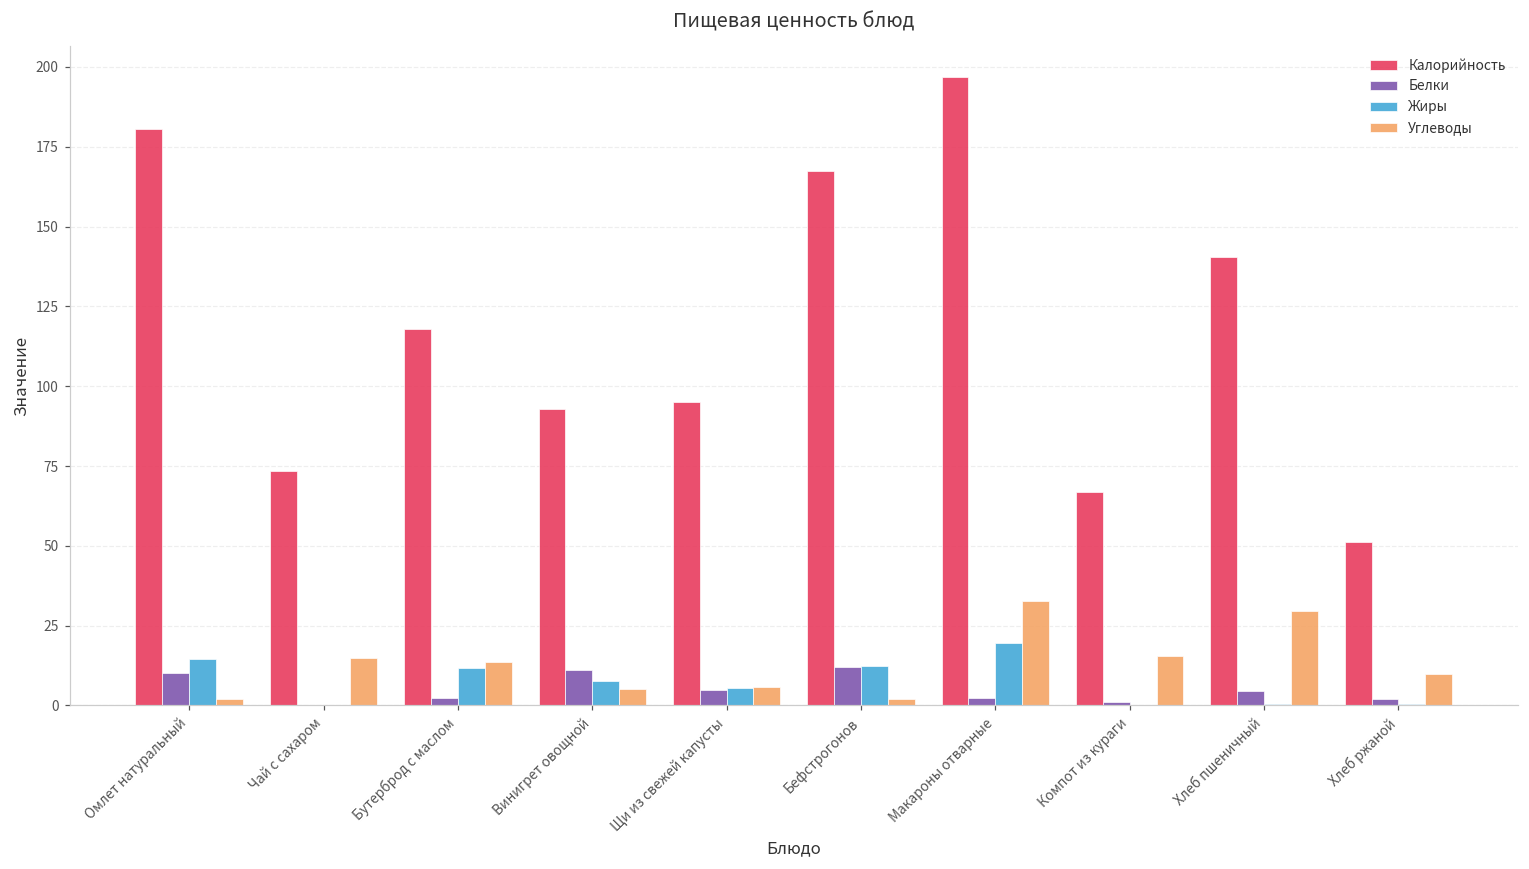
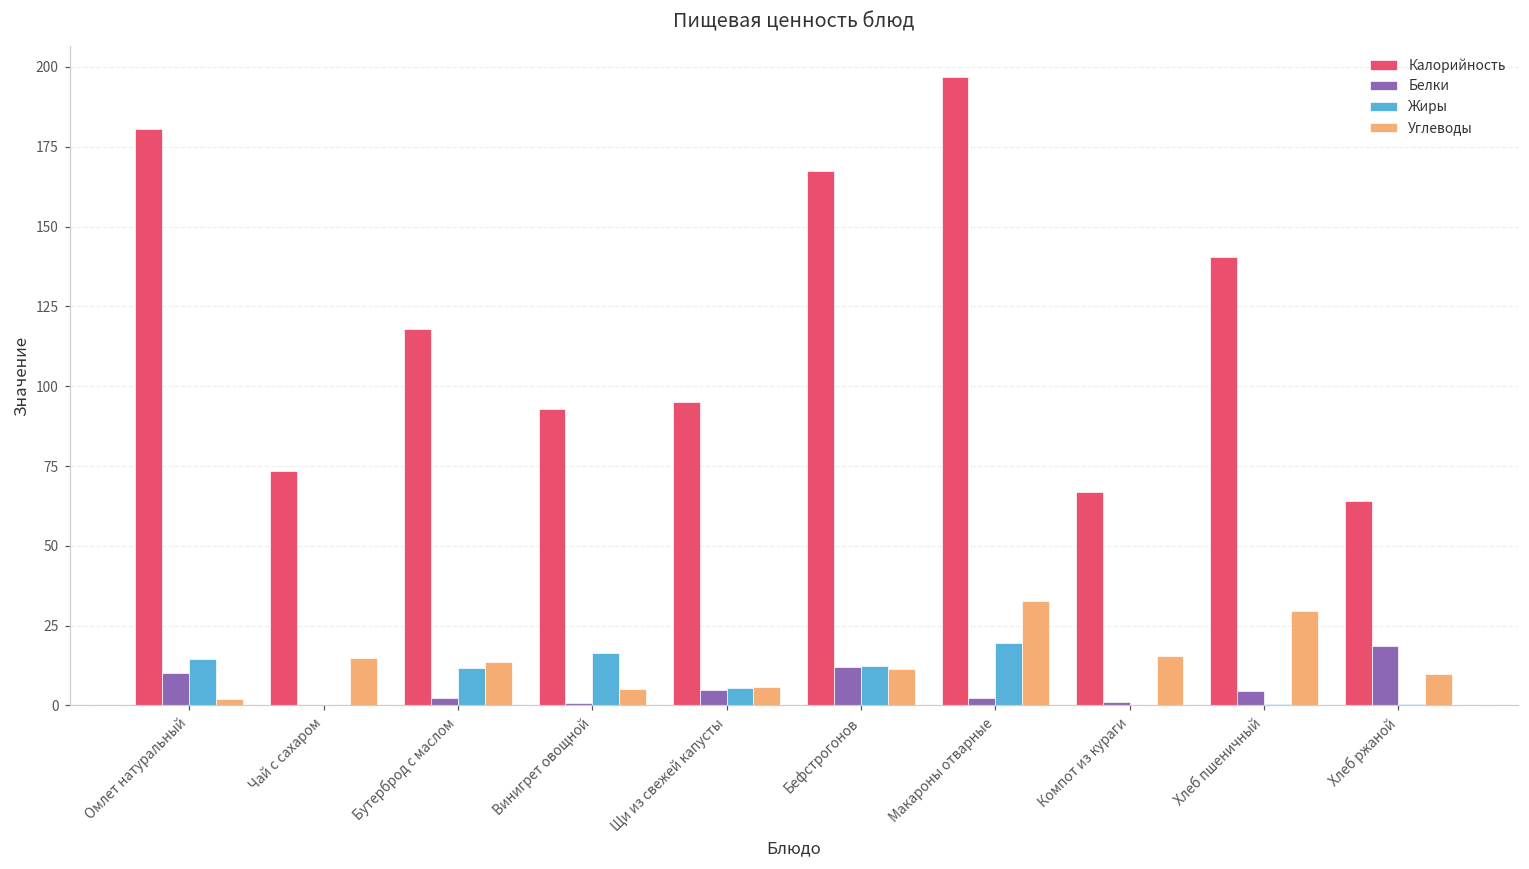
  {
    "Калорийность": {
      "Омлет натуральный": 180,
      "Чай с сахаром": 74,
      "Бутерброд с маслом": 118,
      "Винигрет овощной": 93,
      "Щи из свежей капусты": 95,
      "Бефстрогонов": 167,
      "Макароны отварные": 197,
      "Компот из кураги": 67,
      "Хлеб пшеничный": 141,
-     "Хлеб ржаной": 51
+     "Хлеб ржаной": 64
    },
    "Белки": {
      "Омлет натуральный": 10,
      "Бутерброд с маслом": 2,
-     "Винигрет овощной": 11,
+     "Винигрет овощной": 1,
      "Щи из свежей капусты": 5,
      "Бефстрогонов": 12,
      "Макароны отварные": 2,
      "Компот из кураги": 1,
      "Хлеб пшеничный": 5,
-     "Хлеб ржаной": 2
+     "Хлеб ржаной": 19
    },
    "Жиры": {
      "Омлет натуральный": 15,
      "Бутерброд с маслом": 12,
-     "Винигрет овощной": 8,
+     "Винигрет овощной": 16,
      "Щи из свежей капусты": 6,
      "Бефстрогонов": 12,
      "Макароны отварные": 20
    },
    "Углеводы": {
      "Омлет натуральный": 2,
      "Чай с сахаром": 15,
      "Бутерброд с маслом": 13,
      "Винигрет овощной": 5,
      "Щи из свежей капусты": 6,
-     "Бефстрогонов": 2,
+     "Бефстрогонов": 11,
      "Макароны отварные": 33,
      "Компот из кураги": 16,
      "Хлеб пшеничный": 30,
      "Хлеб ржаной": 10
    }
  }
